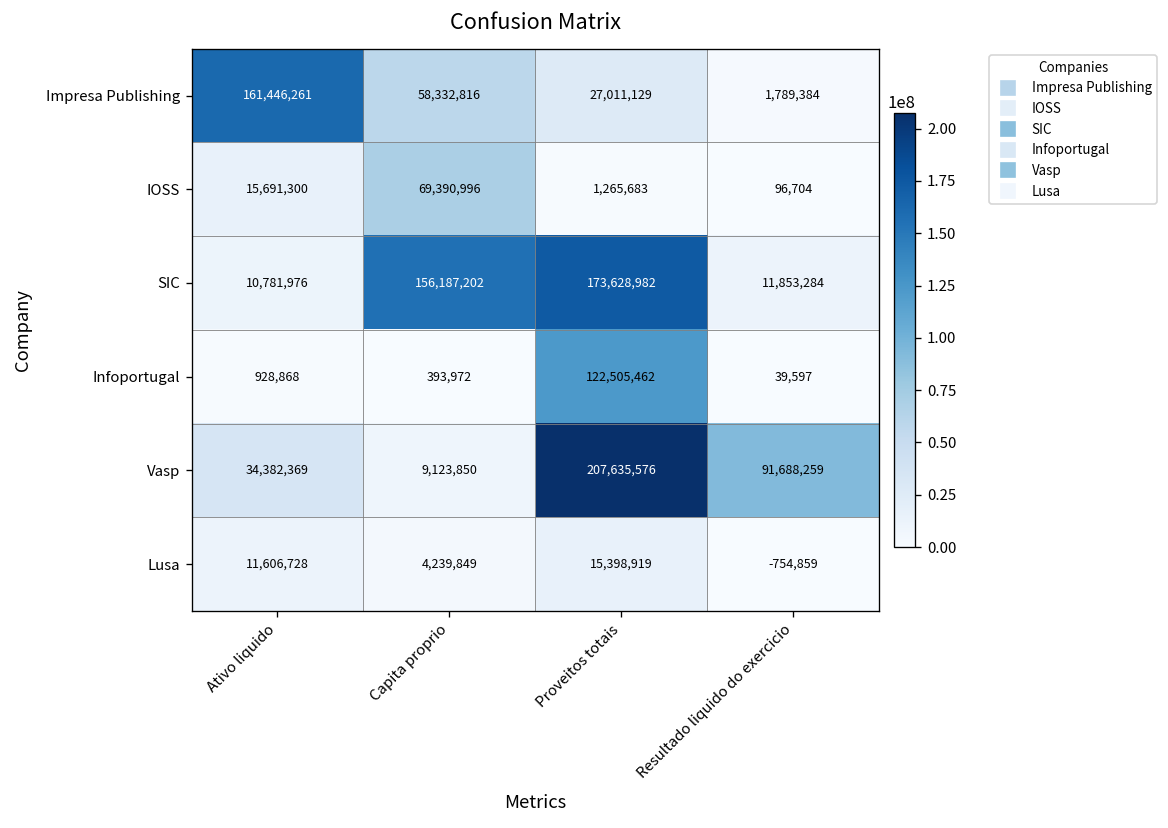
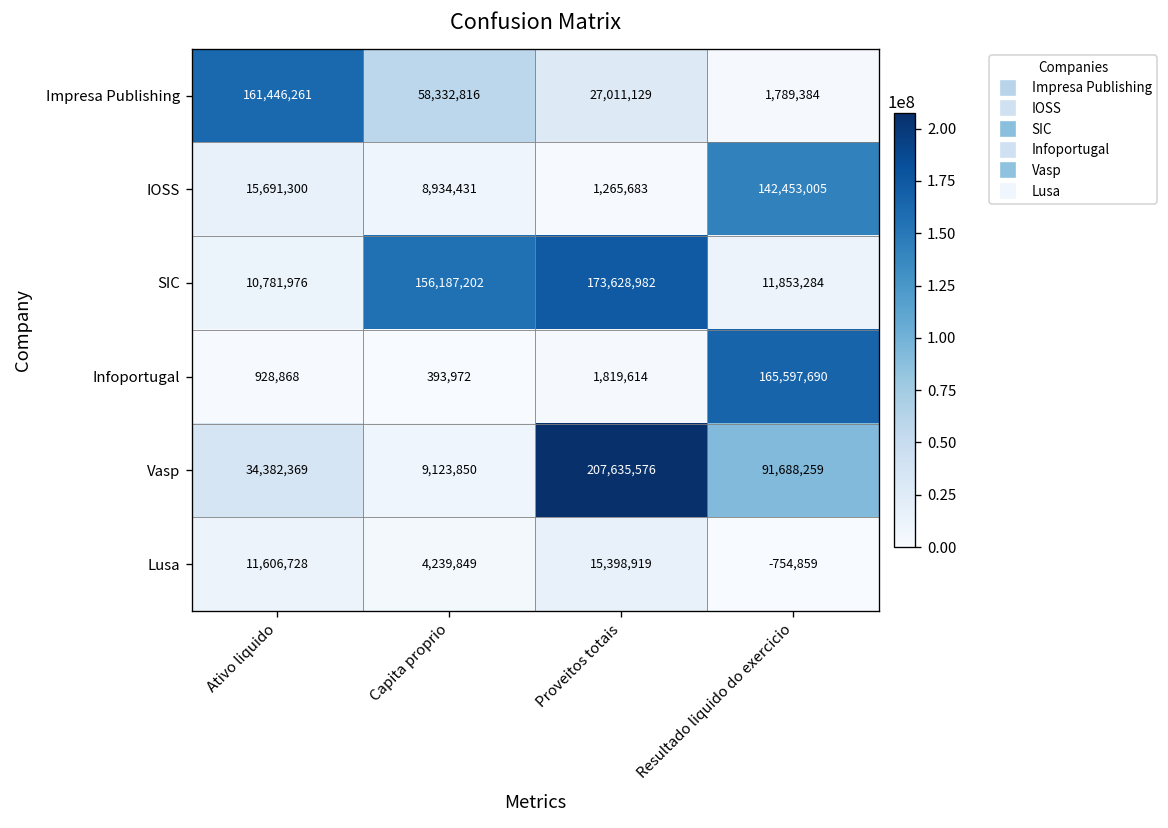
  {
    "Impresa Publishing": {
      "Ativo liquido": "161,446,261",
      "Capita proprio": "58,332,816",
      "Proveitos totais": "27,011,129",
      "Resultado liquido do exercicio": "1,789,384"
    },
    "IOSS": {
      "Ativo liquido": "15,691,300",
-     "Capita proprio": "69,390,996",
+     "Capita proprio": "8,934,431",
      "Proveitos totais": "1,265,683",
-     "Resultado liquido do exercicio": "96,704"
+     "Resultado liquido do exercicio": "142,453,005"
    },
    "SIC": {
      "Ativo liquido": "10,781,976",
      "Capita proprio": "156,187,202",
      "Proveitos totais": "173,628,982",
      "Resultado liquido do exercicio": "11,853,284"
    },
    "Infoportugal": {
      "Ativo liquido": "928,868",
      "Capita proprio": "393,972",
-     "Proveitos totais": "122,505,462",
-     "Resultado liquido do exercicio": "39,597"
+     "Proveitos totais": "1,819,614",
+     "Resultado liquido do exercicio": "165,597,690"
    },
    "Vasp": {
      "Ativo liquido": "34,382,369",
      "Capita proprio": "9,123,850",
      "Proveitos totais": "207,635,576",
      "Resultado liquido do exercicio": "91,688,259"
    },
    "Lusa": {
      "Ativo liquido": "11,606,728",
      "Capita proprio": "4,239,849",
      "Proveitos totais": "15,398,919",
      "Resultado liquido do exercicio": "-754,859"
    }
  }
